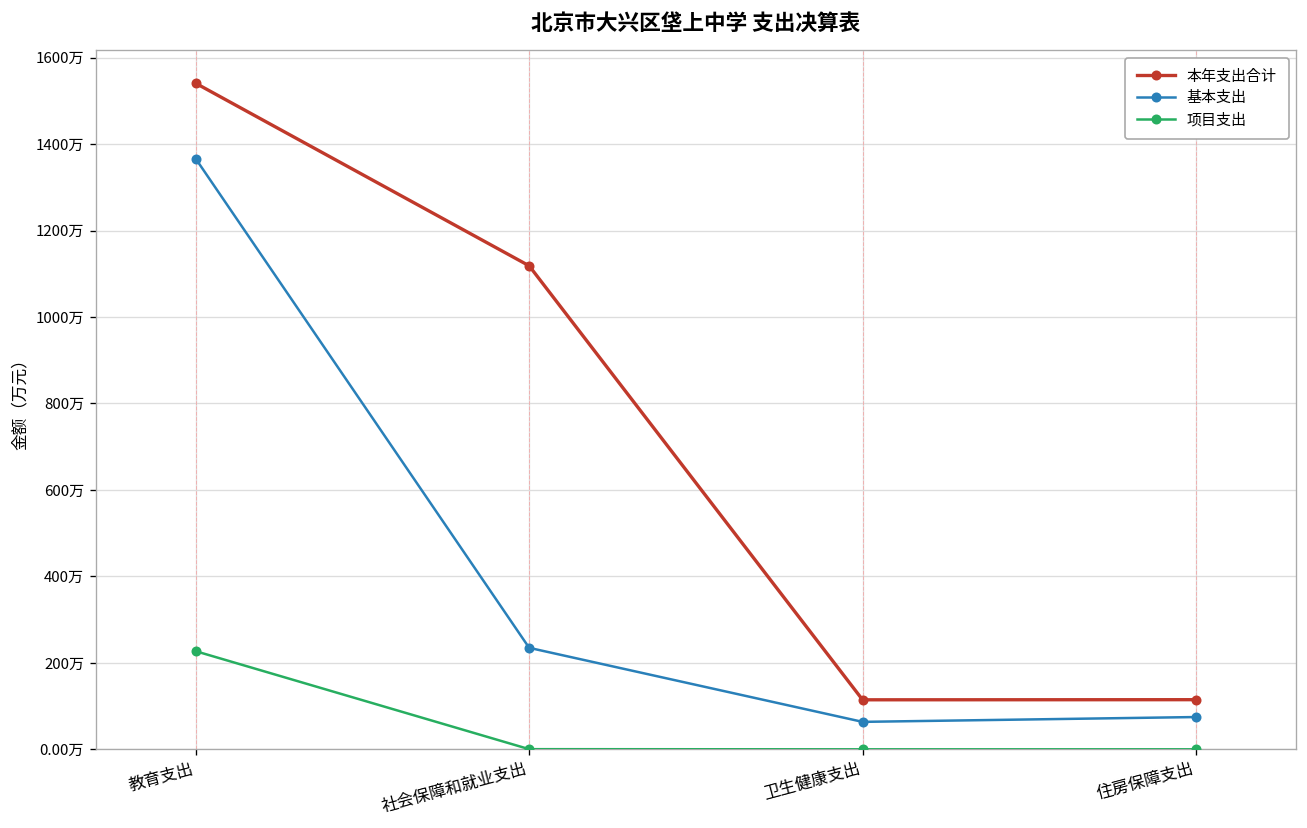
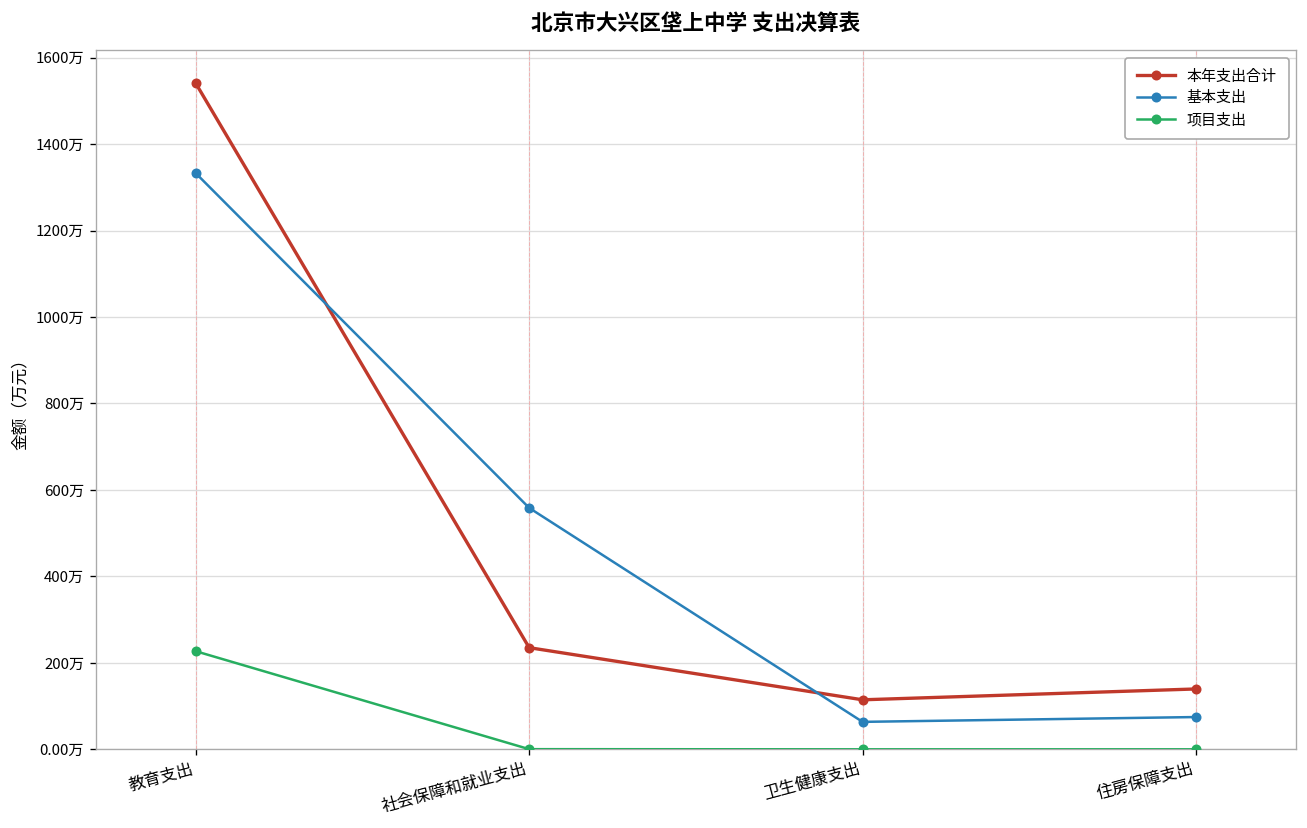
  {
    "本年支出合计": {
      "教育支出": "1540万",
-     "社会保障和就业支出": "1120万",
+     "社会保障和就业支出": "240万",
      "卫生健康支出": "110万",
-     "住房保障支出": "110万"
+     "住房保障支出": "140万"
    },
    "基本支出": {
-     "教育支出": "1370万",
-     "社会保障和就业支出": "230万",
+     "教育支出": "1330万",
+     "社会保障和就业支出": "560万",
      "卫生健康支出": "60万",
      "住房保障支出": "70万"
    },
    "项目支出": {
      "教育支出": "230万",
      "社会保障和就业支出": "0万",
      "卫生健康支出": "0万",
      "住房保障支出": "0万"
    }
  }
